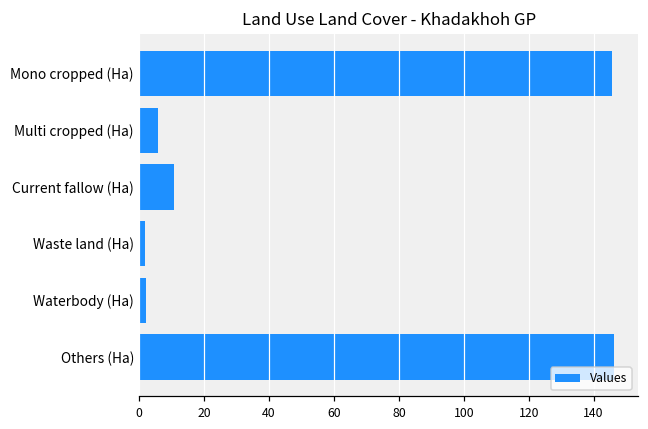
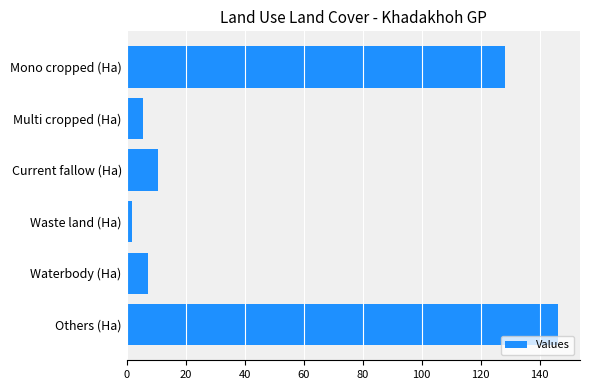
  {
-   "Mono cropped (Ha)": 146,
+   "Mono cropped (Ha)": 128,
    "Multi cropped (Ha)": 6,
    "Current fallow (Ha)": 11,
    "Waste land (Ha)": 2,
-   "Waterbody (Ha)": 2,
+   "Waterbody (Ha)": 7,
    "Others (Ha)": 146
  }
